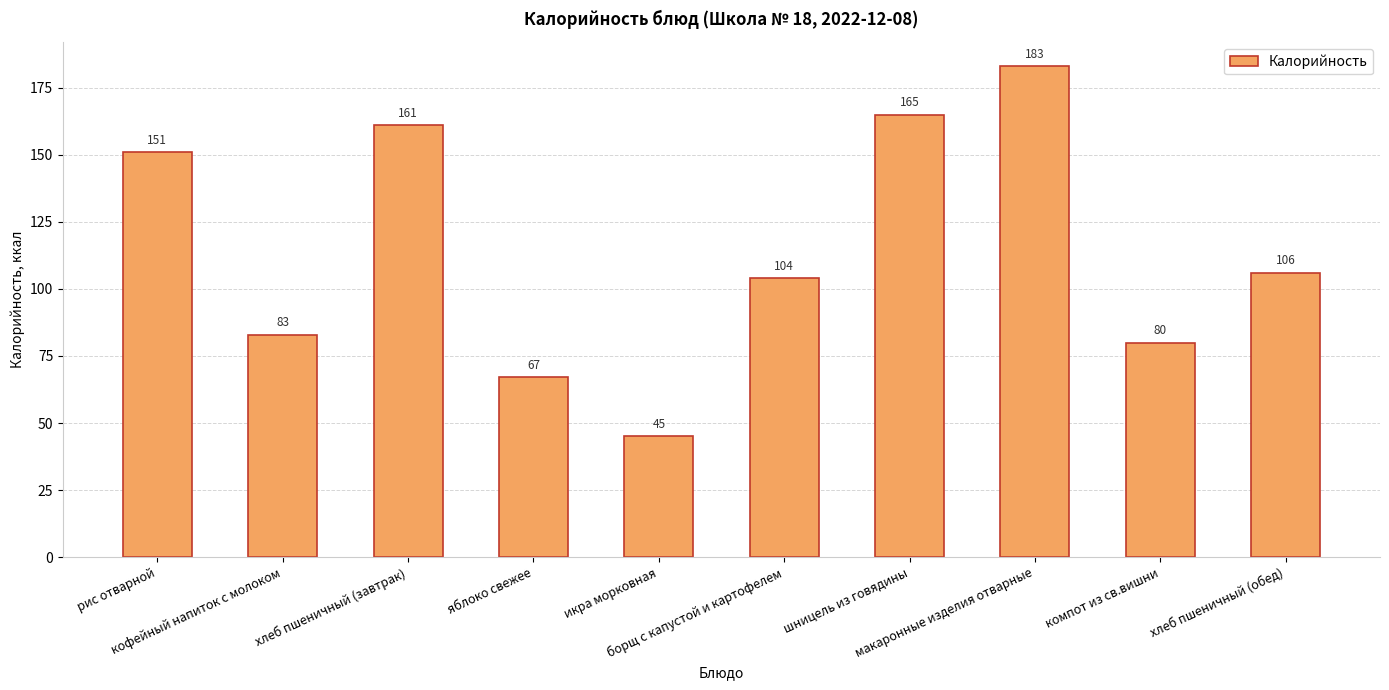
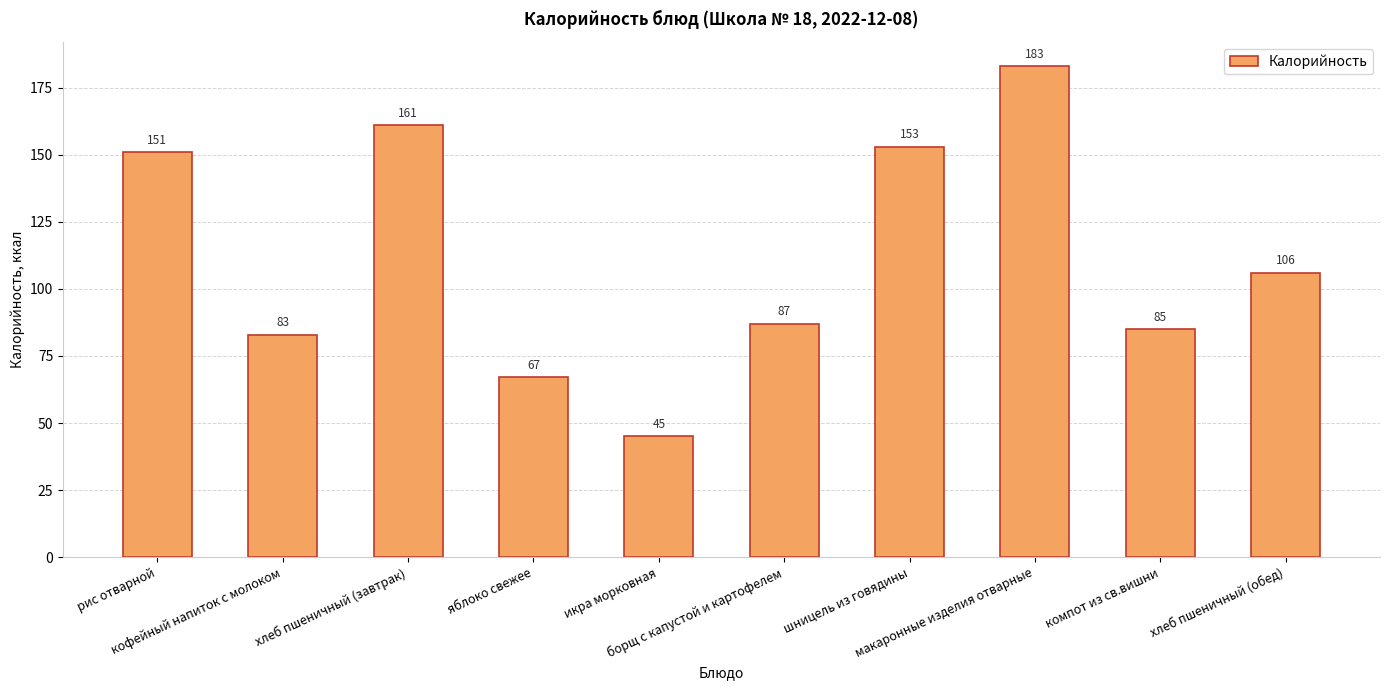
  {
    "рис отварной": 151,
    "кофейный напиток с молоком": 83,
    "хлеб пшеничный (завтрак)": 161,
    "яблоко свежее": 67,
    "икра морковная": 45,
-   "борщ с капустой и картофелем": 104,
-   "шницель из говядины": 165,
+   "борщ с капустой и картофелем": 87,
+   "шницель из говядины": 153,
    "макаронные изделия отварные": 183,
-   "компот из св.вишни": 80,
+   "компот из св.вишни": 85,
    "хлеб пшеничный (обед)": 106
  }
